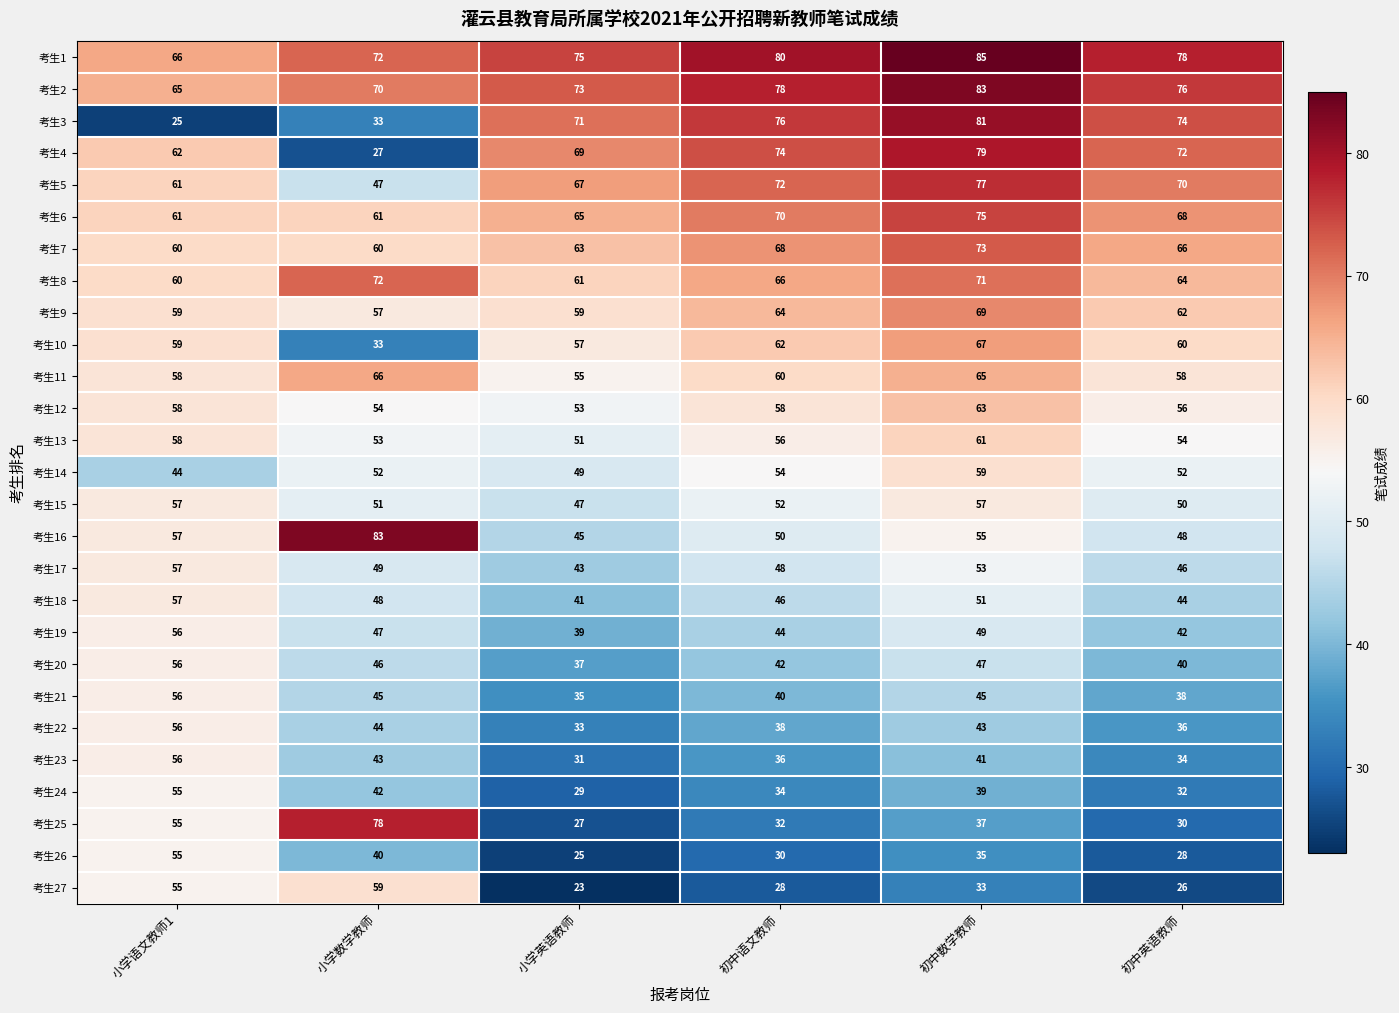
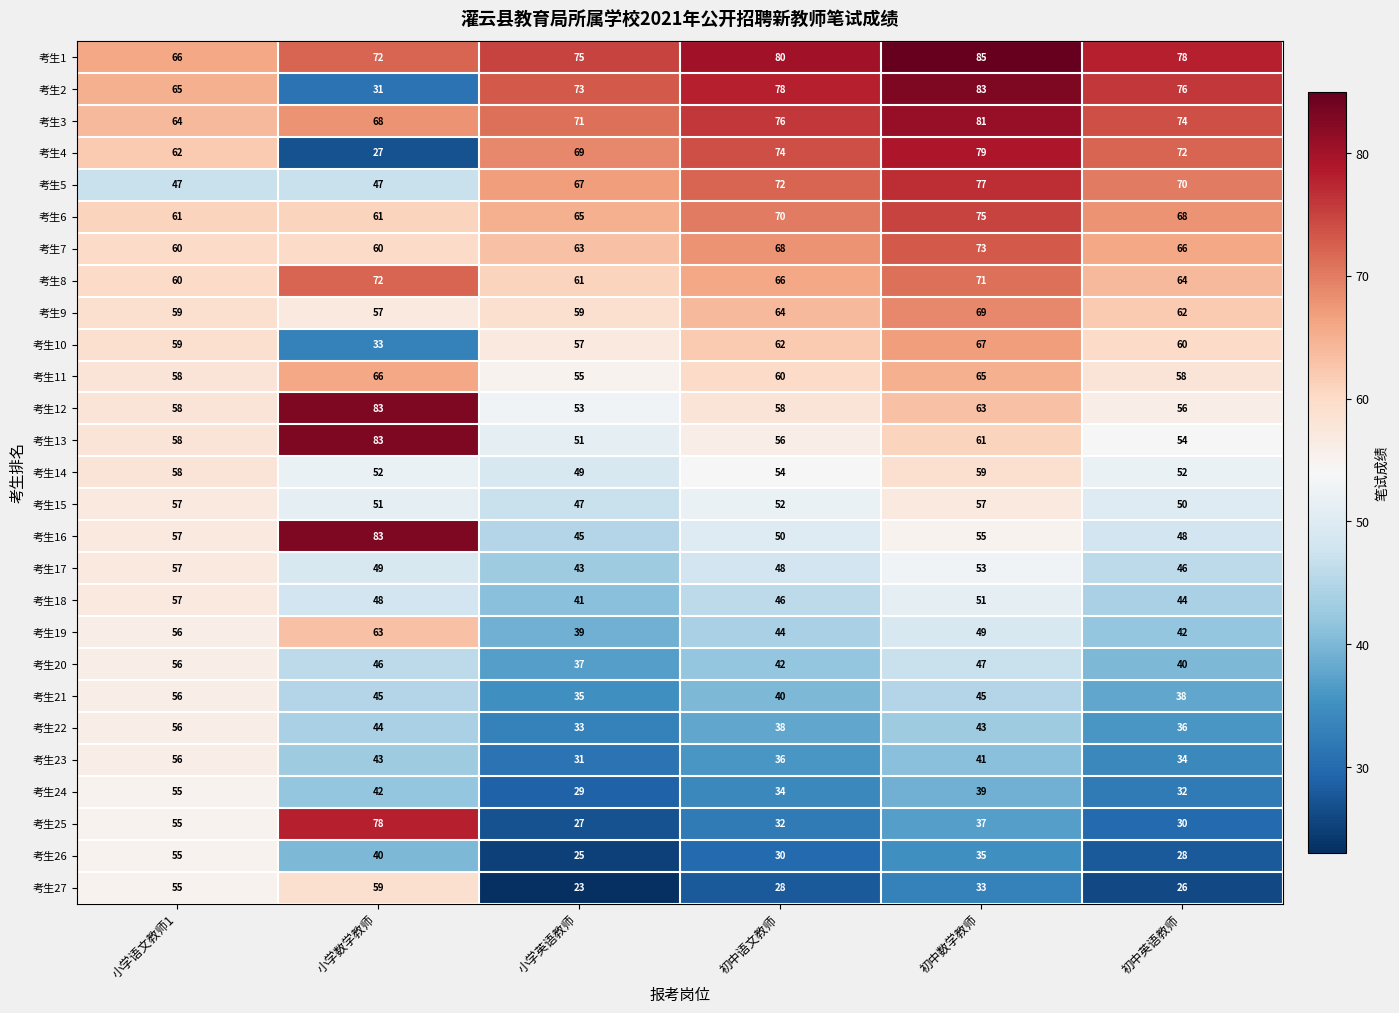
  {
    "考生1": {
      "小学语文教师1": 66,
      "小学数学教师": 72,
      "小学英语教师": 75,
      "初中语文教师": 80,
      "初中数学教师": 85,
      "初中英语教师": 78
    },
    "考生2": {
      "小学语文教师1": 65,
-     "小学数学教师": 70,
+     "小学数学教师": 31,
      "小学英语教师": 73,
      "初中语文教师": 78,
      "初中数学教师": 83,
      "初中英语教师": 76
    },
    "考生3": {
-     "小学语文教师1": 25,
-     "小学数学教师": 33,
+     "小学语文教师1": 64,
+     "小学数学教师": 68,
      "小学英语教师": 71,
      "初中语文教师": 76,
      "初中数学教师": 81,
      "初中英语教师": 74
    },
    "考生4": {
      "小学语文教师1": 62,
      "小学数学教师": 27,
      "小学英语教师": 69,
      "初中语文教师": 74,
      "初中数学教师": 79,
      "初中英语教师": 72
    },
    "考生5": {
-     "小学语文教师1": 61,
+     "小学语文教师1": 47,
      "小学数学教师": 47,
      "小学英语教师": 67,
      "初中语文教师": 72,
      "初中数学教师": 77,
      "初中英语教师": 70
    },
    "考生6": {
      "小学语文教师1": 61,
      "小学数学教师": 61,
      "小学英语教师": 65,
      "初中语文教师": 70,
      "初中数学教师": 75,
      "初中英语教师": 68
    },
    "考生7": {
      "小学语文教师1": 60,
      "小学数学教师": 60,
      "小学英语教师": 63,
      "初中语文教师": 68,
      "初中数学教师": 73,
      "初中英语教师": 66
    },
    "考生8": {
      "小学语文教师1": 60,
      "小学数学教师": 72,
      "小学英语教师": 61,
      "初中语文教师": 66,
      "初中数学教师": 71,
      "初中英语教师": 64
    },
    "考生9": {
      "小学语文教师1": 59,
      "小学数学教师": 57,
      "小学英语教师": 59,
      "初中语文教师": 64,
      "初中数学教师": 69,
      "初中英语教师": 62
    },
    "考生10": {
      "小学语文教师1": 59,
      "小学数学教师": 33,
      "小学英语教师": 57,
      "初中语文教师": 62,
      "初中数学教师": 67,
      "初中英语教师": 60
    },
    "考生11": {
      "小学语文教师1": 58,
      "小学数学教师": 66,
      "小学英语教师": 55,
      "初中语文教师": 60,
      "初中数学教师": 65,
      "初中英语教师": 58
    },
    "考生12": {
      "小学语文教师1": 58,
-     "小学数学教师": 54,
+     "小学数学教师": 83,
      "小学英语教师": 53,
      "初中语文教师": 58,
      "初中数学教师": 63,
      "初中英语教师": 56
    },
    "考生13": {
      "小学语文教师1": 58,
-     "小学数学教师": 53,
+     "小学数学教师": 83,
      "小学英语教师": 51,
      "初中语文教师": 56,
      "初中数学教师": 61,
      "初中英语教师": 54
    },
    "考生14": {
-     "小学语文教师1": 44,
+     "小学语文教师1": 58,
      "小学数学教师": 52,
      "小学英语教师": 49,
      "初中语文教师": 54,
      "初中数学教师": 59,
      "初中英语教师": 52
    },
    "考生15": {
      "小学语文教师1": 57,
      "小学数学教师": 51,
      "小学英语教师": 47,
      "初中语文教师": 52,
      "初中数学教师": 57,
      "初中英语教师": 50
    },
    "考生16": {
      "小学语文教师1": 57,
      "小学数学教师": 83,
      "小学英语教师": 45,
      "初中语文教师": 50,
      "初中数学教师": 55,
      "初中英语教师": 48
    },
    "考生17": {
      "小学语文教师1": 57,
      "小学数学教师": 49,
      "小学英语教师": 43,
      "初中语文教师": 48,
      "初中数学教师": 53,
      "初中英语教师": 46
    },
    "考生18": {
      "小学语文教师1": 57,
      "小学数学教师": 48,
      "小学英语教师": 41,
      "初中语文教师": 46,
      "初中数学教师": 51,
      "初中英语教师": 44
    },
    "考生19": {
      "小学语文教师1": 56,
-     "小学数学教师": 47,
+     "小学数学教师": 63,
      "小学英语教师": 39,
      "初中语文教师": 44,
      "初中数学教师": 49,
      "初中英语教师": 42
    },
    "考生20": {
      "小学语文教师1": 56,
      "小学数学教师": 46,
      "小学英语教师": 37,
      "初中语文教师": 42,
      "初中数学教师": 47,
      "初中英语教师": 40
    },
    "考生21": {
      "小学语文教师1": 56,
      "小学数学教师": 45,
      "小学英语教师": 35,
      "初中语文教师": 40,
      "初中数学教师": 45,
      "初中英语教师": 38
    },
    "考生22": {
      "小学语文教师1": 56,
      "小学数学教师": 44,
      "小学英语教师": 33,
      "初中语文教师": 38,
      "初中数学教师": 43,
      "初中英语教师": 36
    },
    "考生23": {
      "小学语文教师1": 56,
      "小学数学教师": 43,
      "小学英语教师": 31,
      "初中语文教师": 36,
      "初中数学教师": 41,
      "初中英语教师": 34
    },
    "考生24": {
      "小学语文教师1": 55,
      "小学数学教师": 42,
      "小学英语教师": 29,
      "初中语文教师": 34,
      "初中数学教师": 39,
      "初中英语教师": 32
    },
    "考生25": {
      "小学语文教师1": 55,
      "小学数学教师": 78,
      "小学英语教师": 27,
      "初中语文教师": 32,
      "初中数学教师": 37,
      "初中英语教师": 30
    },
    "考生26": {
      "小学语文教师1": 55,
      "小学数学教师": 40,
      "小学英语教师": 25,
      "初中语文教师": 30,
      "初中数学教师": 35,
      "初中英语教师": 28
    },
    "考生27": {
      "小学语文教师1": 55,
      "小学数学教师": 59,
      "小学英语教师": 23,
      "初中语文教师": 28,
      "初中数学教师": 33,
      "初中英语教师": 26
    }
  }
